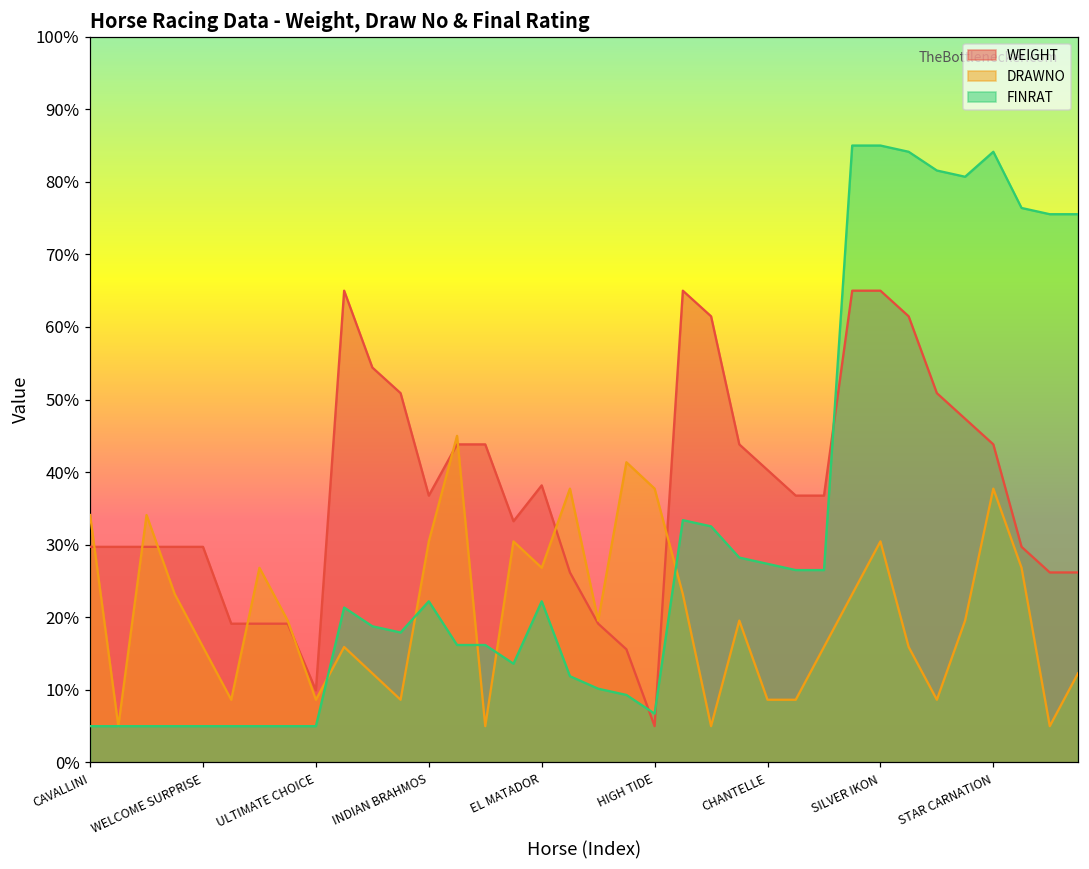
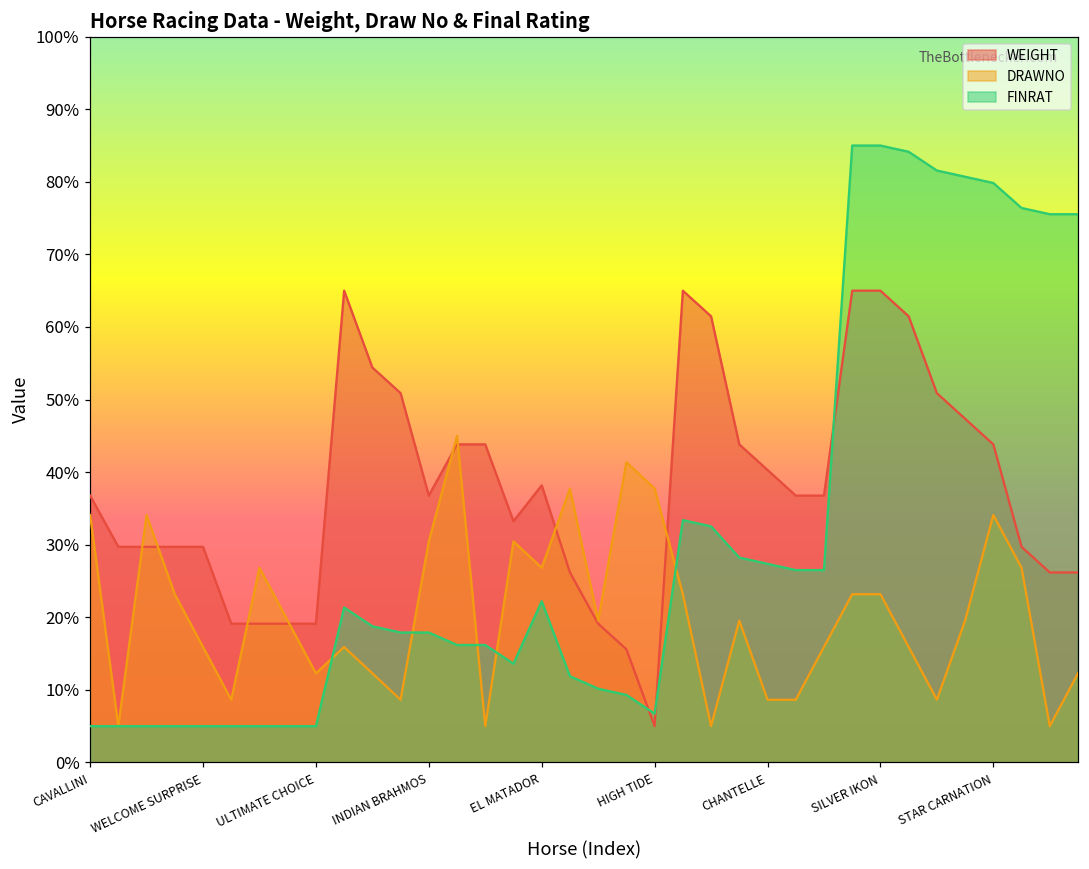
  {
    "WEIGHT": {
-     "CAVALLINI": "30%",
+     "CAVALLINI": "37%",
      "WELCOME SURPRISE": "30%",
-     "ULTIMATE CHOICE": "10%",
+     "ULTIMATE CHOICE": "19%",
      "INDIAN BRAHMOS": "37%",
      "EL MATADOR": "38%",
      "HIGH TIDE": "5%",
      "CHANTELLE": "40%",
      "SILVER IKON": "65%",
      "STAR CARNATION": "44%"
    },
    "DRAWNO": {
      "CAVALLINI": "34%",
      "WELCOME SURPRISE": "16%",
-     "ULTIMATE CHOICE": "9%",
+     "ULTIMATE CHOICE": "12%",
      "INDIAN BRAHMOS": "30%",
      "EL MATADOR": "27%",
      "HIGH TIDE": "38%",
      "CHANTELLE": "9%",
-     "SILVER IKON": "30%",
-     "STAR CARNATION": "38%"
+     "SILVER IKON": "23%",
+     "STAR CARNATION": "34%"
    },
    "FINRAT": {
      "CAVALLINI": "5%",
      "WELCOME SURPRISE": "5%",
      "ULTIMATE CHOICE": "5%",
-     "INDIAN BRAHMOS": "22%",
+     "INDIAN BRAHMOS": "18%",
      "EL MATADOR": "22%",
      "HIGH TIDE": "7%",
      "CHANTELLE": "27%",
      "SILVER IKON": "85%",
-     "STAR CARNATION": "84%"
+     "STAR CARNATION": "80%"
    }
  }
